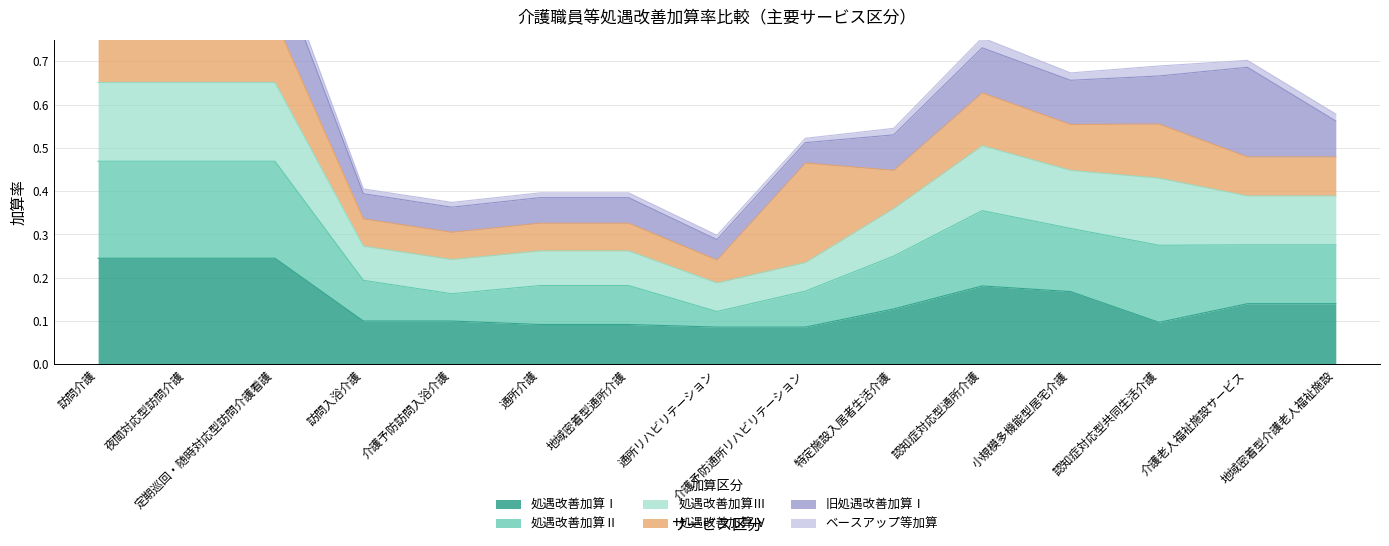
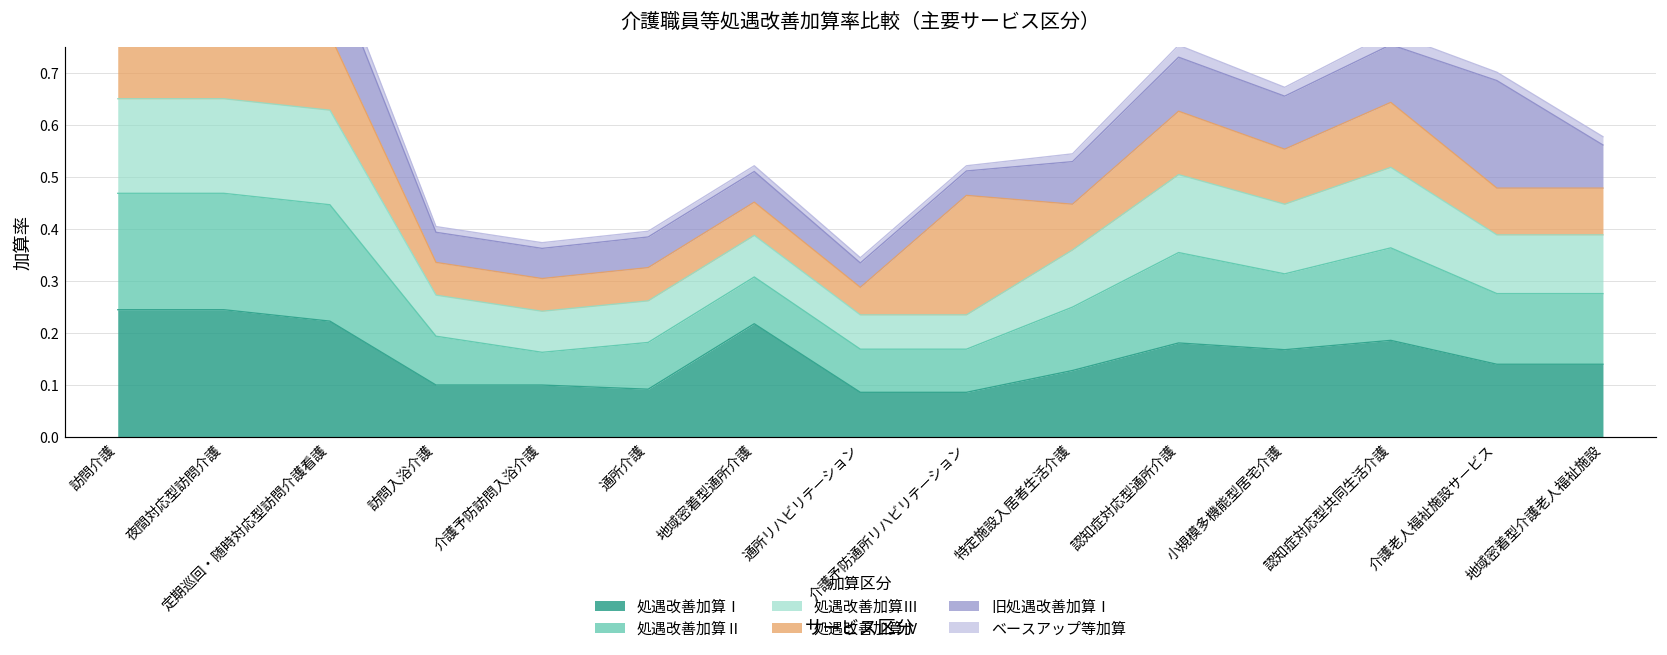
  {
    "処遇改善加算Ⅰ": {
      "訪問介護": 0.25,
      "夜間対応型訪問介護": 0.25,
-     "定期巡回・随時対応型訪問介護看護": 0.25,
+     "定期巡回・随時対応型訪問介護看護": 0.22,
      "訪問入浴介護": 0.10,
      "介護予防訪問入浴介護": 0.10,
      "通所介護": 0.09,
-     "地域密着型通所介護": 0.09,
+     "地域密着型通所介護": 0.22,
      "通所リハビリテーション": 0.09,
      "介護予防通所リハビリテーション": 0.09,
      "特定施設入居者生活介護": 0.13,
      "認知症対応型通所介護": 0.18,
      "小規模多機能型居宅介護": 0.17,
-     "認知症対応型共同生活介護": 0.10,
+     "認知症対応型共同生活介護": 0.19,
      "介護老人福祉施設サービス": 0.14,
      "地域密着型介護老人福祉施設": 0.14
    },
    "処遇改善加算Ⅱ": {
      "訪問介護": 0.22,
      "夜間対応型訪問介護": 0.22,
      "定期巡回・随時対応型訪問介護看護": 0.22,
      "訪問入浴介護": 0.09,
      "介護予防訪問入浴介護": 0.06,
      "通所介護": 0.09,
      "地域密着型通所介護": 0.09,
-     "通所リハビリテーション": 0.04,
+     "通所リハビリテーション": 0.08,
      "介護予防通所リハビリテーション": 0.08,
      "特定施設入居者生活介護": 0.12,
      "認知症対応型通所介護": 0.17,
      "小規模多機能型居宅介護": 0.15,
      "認知症対応型共同生活介護": 0.18,
      "介護老人福祉施設サービス": 0.14,
      "地域密着型介護老人福祉施設": 0.14
    },
    "処遇改善加算Ⅳ": {
      "訪問入浴介護": 0.06,
      "介護予防訪問入浴介護": 0.06,
      "通所介護": 0.06,
      "地域密着型通所介護": 0.06,
      "通所リハビリテーション": 0.05,
      "介護予防通所リハビリテーション": 0.23,
      "特定施設入居者生活介護": 0.09,
      "認知症対応型通所介護": 0.12,
      "小規模多機能型居宅介護": 0.11,
      "認知症対応型共同生活介護": 0.13,
      "介護老人福祉施設サービス": 0.09,
      "地域密着型介護老人福祉施設": 0.09
    },
    "旧処遇改善加算Ⅰ": {
      "訪問入浴介護": 0.06,
      "介護予防訪問入浴介護": 0.06,
      "通所介護": 0.06,
      "地域密着型通所介護": 0.06,
      "通所リハビリテーション": 0.05,
      "介護予防通所リハビリテーション": 0.05,
      "特定施設入居者生活介護": 0.08,
      "認知症対応型通所介護": 0.10,
      "小規模多機能型居宅介護": 0.10,
      "介護老人福祉施設サービス": 0.21,
      "地域密着型介護老人福祉施設": 0.08
    }
  }
